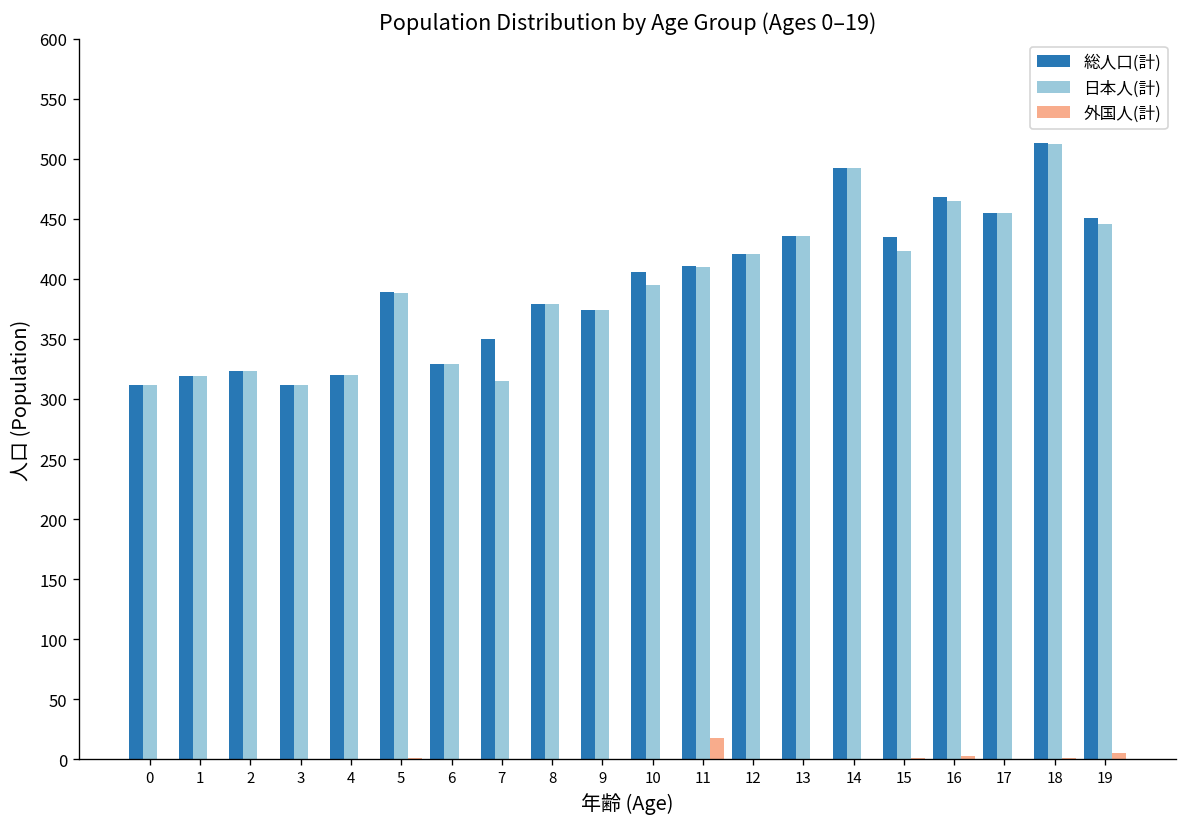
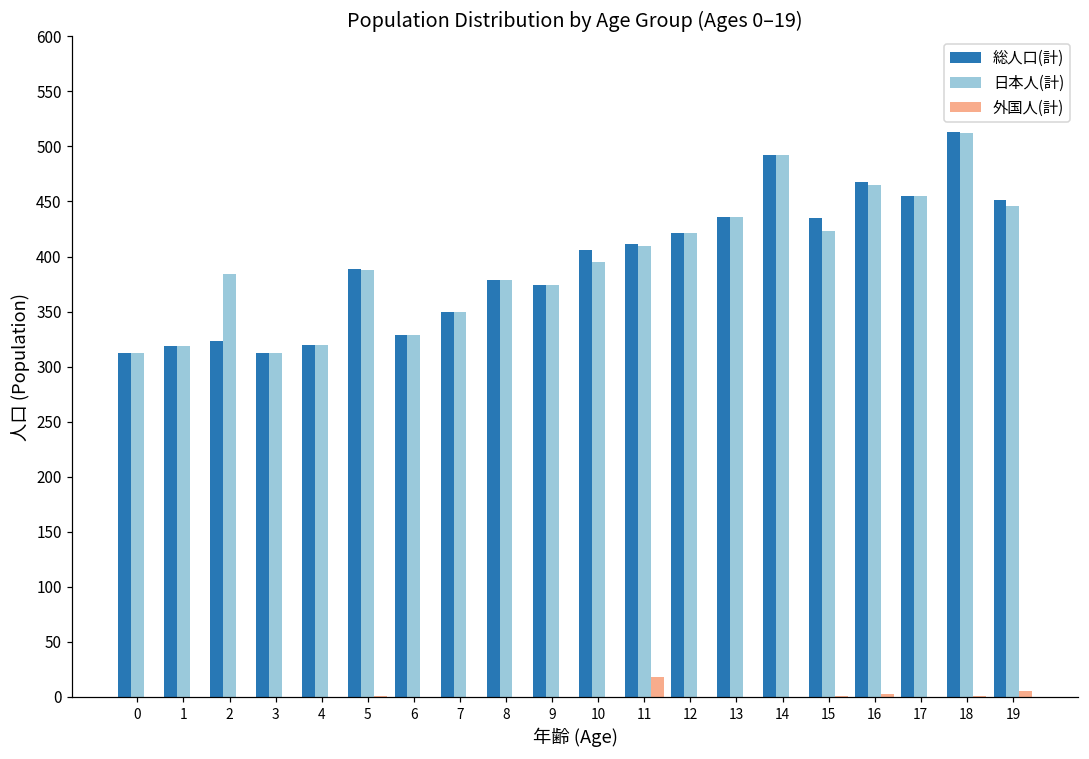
  {
    "総人口(計)": {
      "0": 312,
      "1": 319,
      "2": 323,
      "3": 312,
      "4": 320,
      "5": 389,
      "6": 329,
      "7": 350,
      "8": 379,
      "9": 374,
      "10": 406,
      "11": 411,
      "12": 421,
      "13": 436,
      "14": 492,
      "15": 435,
      "16": 468,
      "17": 455,
      "18": 513,
      "19": 451
    },
    "日本人(計)": {
      "0": 312,
      "1": 319,
-     "2": 323,
+     "2": 384,
      "3": 312,
      "4": 320,
      "5": 388,
      "6": 329,
-     "7": 315,
+     "7": 350,
      "8": 379,
      "9": 374,
      "10": 395,
      "11": 410,
      "12": 421,
      "13": 436,
      "14": 492,
      "15": 423,
      "16": 465,
      "17": 455,
      "18": 512,
      "19": 446
    },
    "外国人(計)": {
      "0": 0,
      "1": 0,
      "2": 0,
      "3": 0,
      "4": 0,
      "6": 0,
      "7": 0,
      "8": 0,
      "9": 0,
      "10": 0,
      "11": 18,
      "12": 0,
      "13": 0,
      "14": 0,
      "16": 3,
      "17": 0,
      "19": 5
    }
  }
